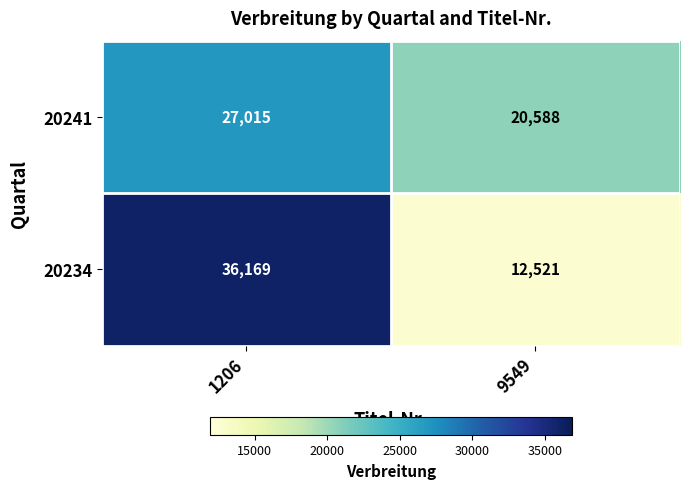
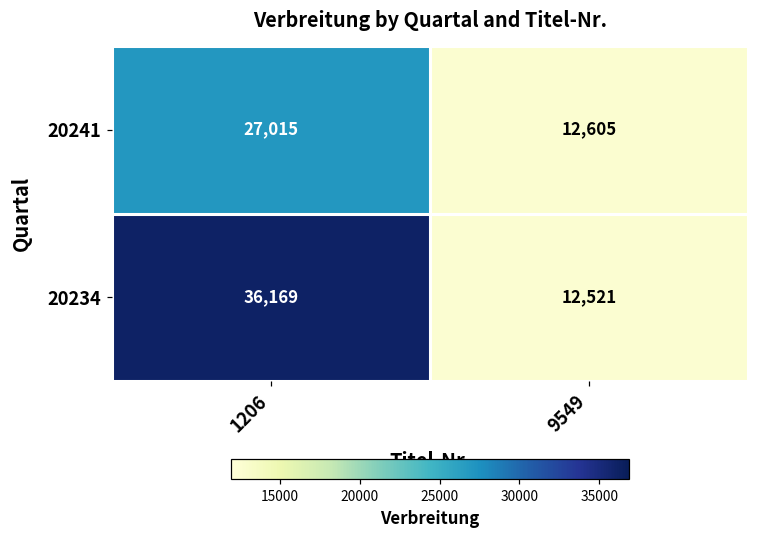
  {
    "20241": {
      "1206": "27,015",
-     "9549": "20,588"
+     "9549": "12,605"
    },
    "20234": {
      "1206": "36,169",
      "9549": "12,521"
    }
  }
